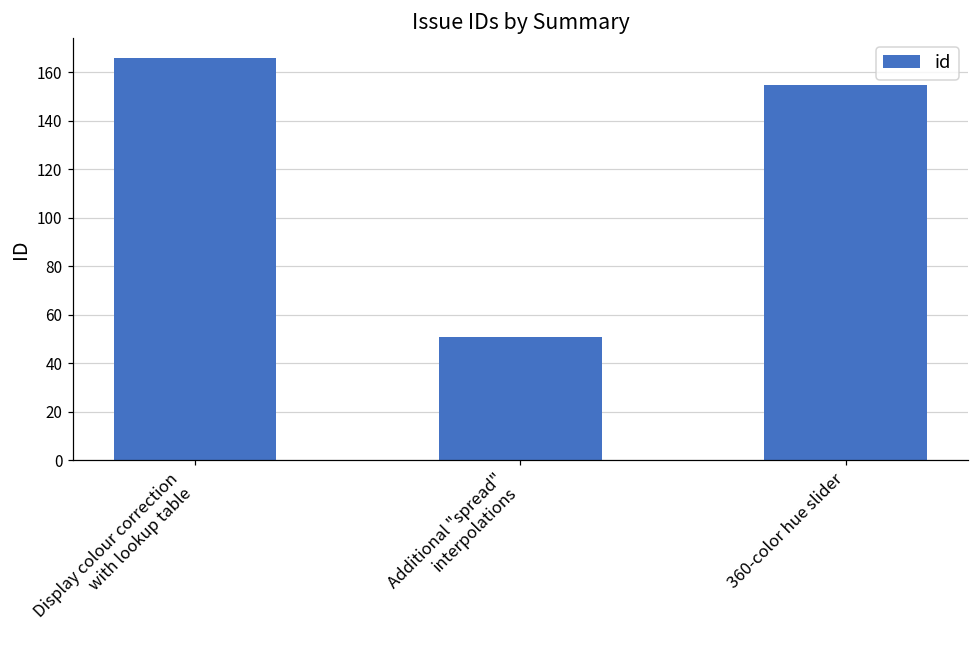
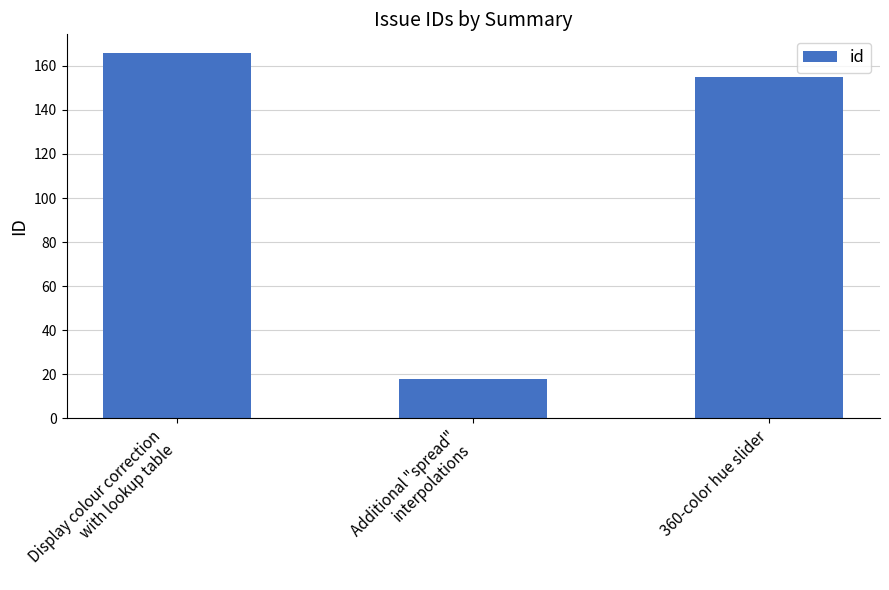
  {
    "Display colour correction with lookup table": 166,
-   "Additional \"spread\" interpolations": 51,
+   "Additional \"spread\" interpolations": 18,
    "360-color hue slider": 155
  }
